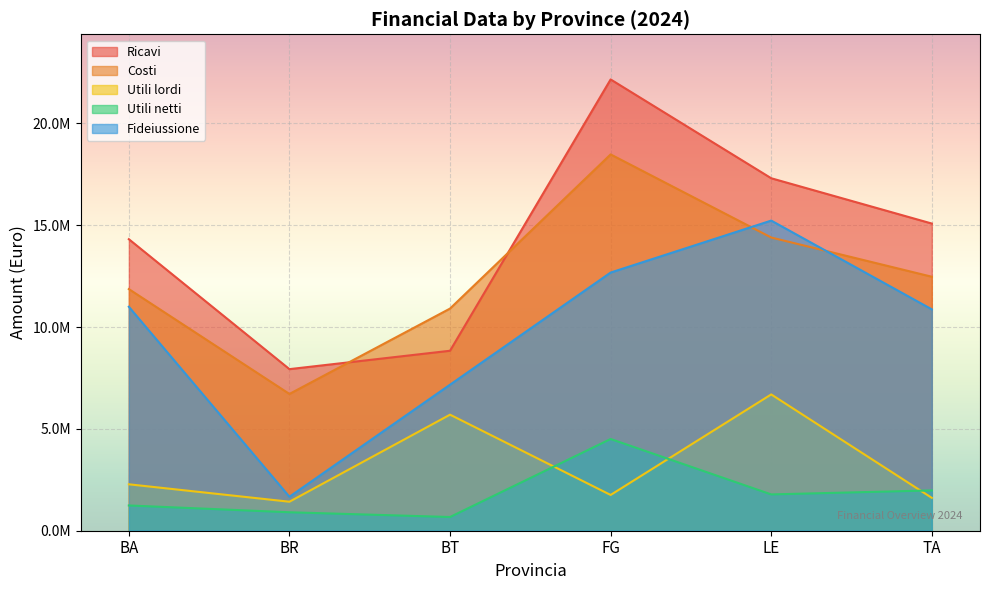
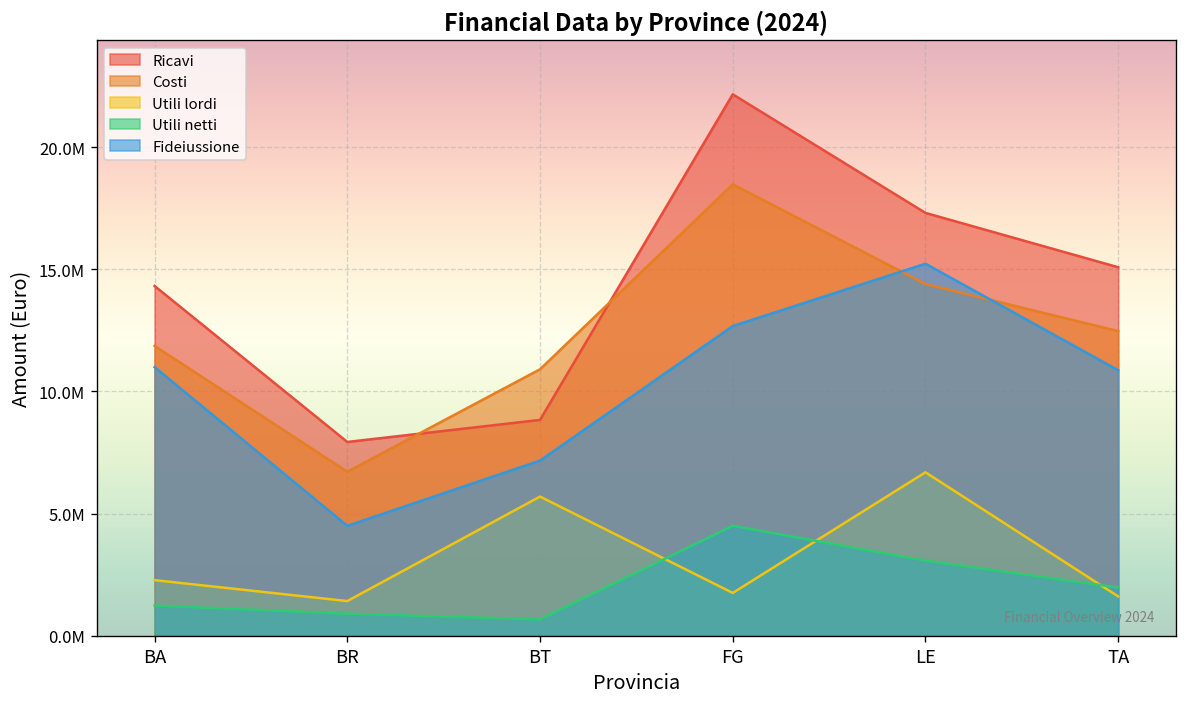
  {
    "Utili lordi": {
      "BA": 2300000,
      "BR": 1400000,
      "BT": 5700000,
      "FG": 1800000,
      "LE": 6700000
    },
    "Utili netti": {
      "BA": 1200000,
      "BR": 900000,
      "BT": 700000,
      "FG": 4500000,
-     "LE": 1800000,
+     "LE": 3100000,
      "TA": 2000000
    },
    "Fideiussione": {
      "BA": 11000000,
-     "BR": 1700000,
+     "BR": 4500000,
      "BT": 7200000,
      "FG": 12700000,
      "LE": 15200000,
      "TA": 10900000
    }
  }
